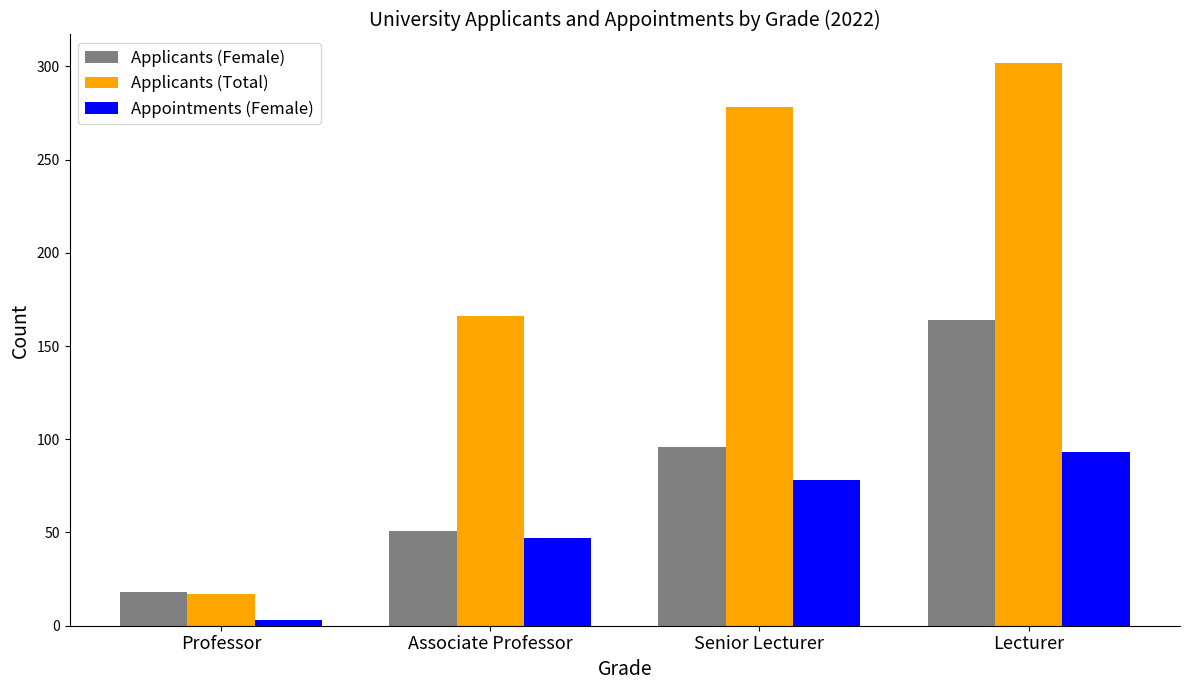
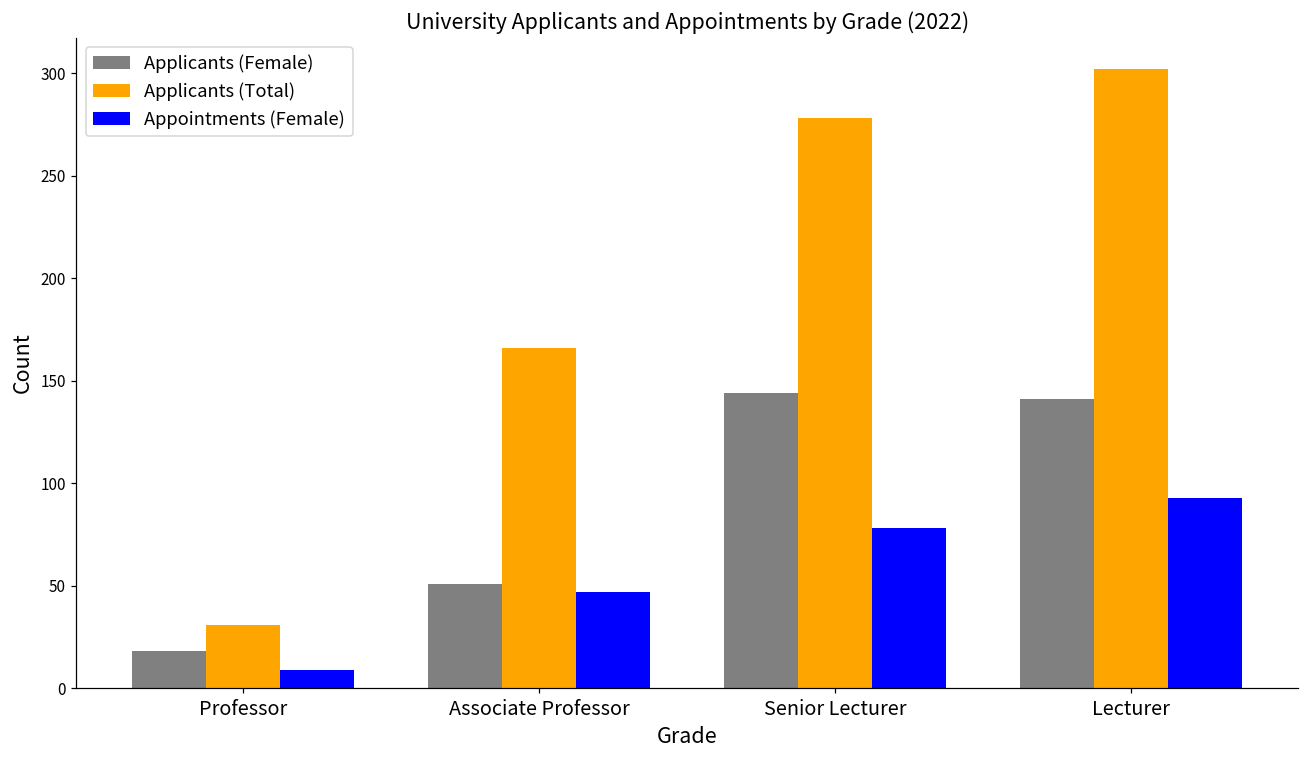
  {
    "Applicants (Female)": {
      "Professor": 18,
      "Associate Professor": 51,
-     "Senior Lecturer": 96,
-     "Lecturer": 164
+     "Senior Lecturer": 144,
+     "Lecturer": 141
    },
    "Applicants (Total)": {
-     "Professor": 17,
+     "Professor": 31,
      "Associate Professor": 166,
      "Senior Lecturer": 278,
      "Lecturer": 302
    },
    "Appointments (Female)": {
-     "Professor": 3,
+     "Professor": 9,
      "Associate Professor": 47,
      "Senior Lecturer": 78,
      "Lecturer": 93
    }
  }
